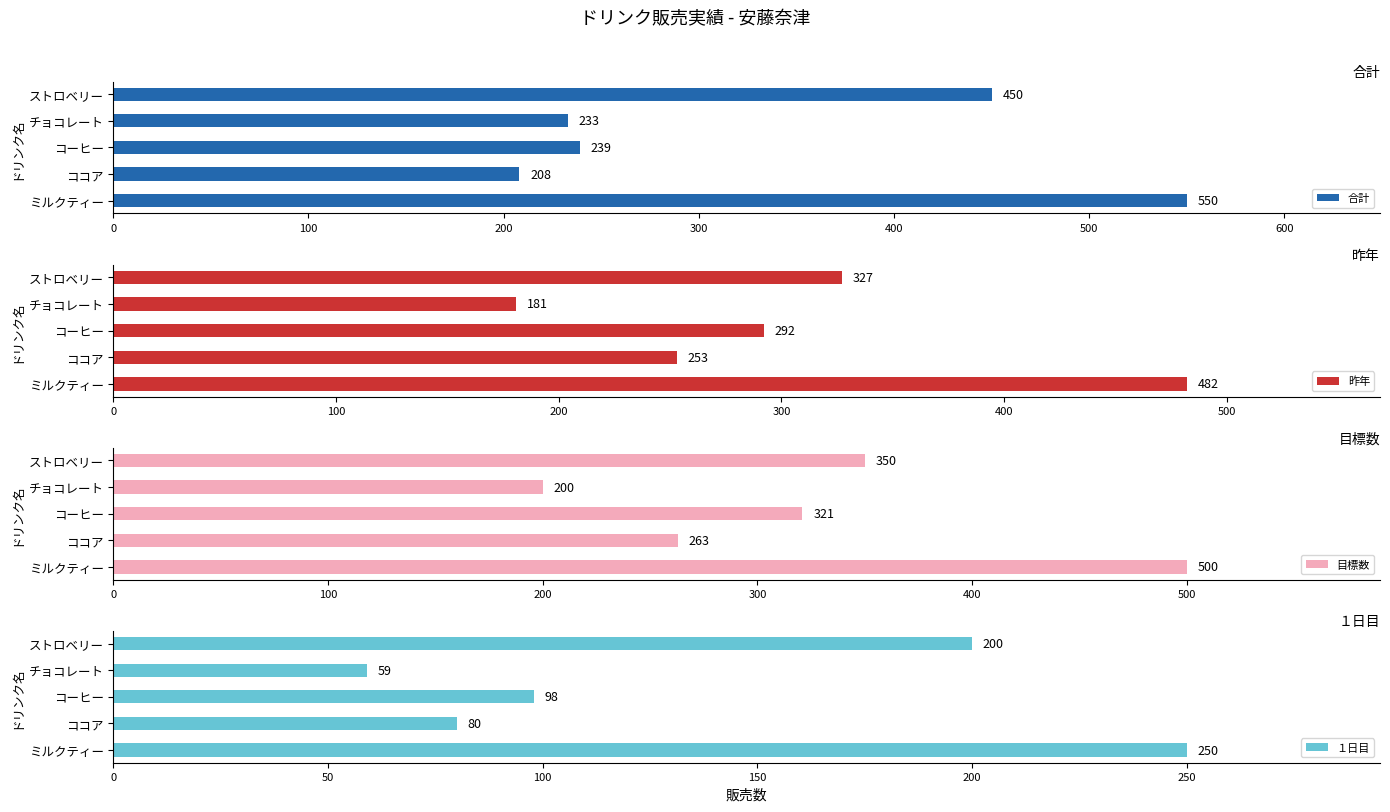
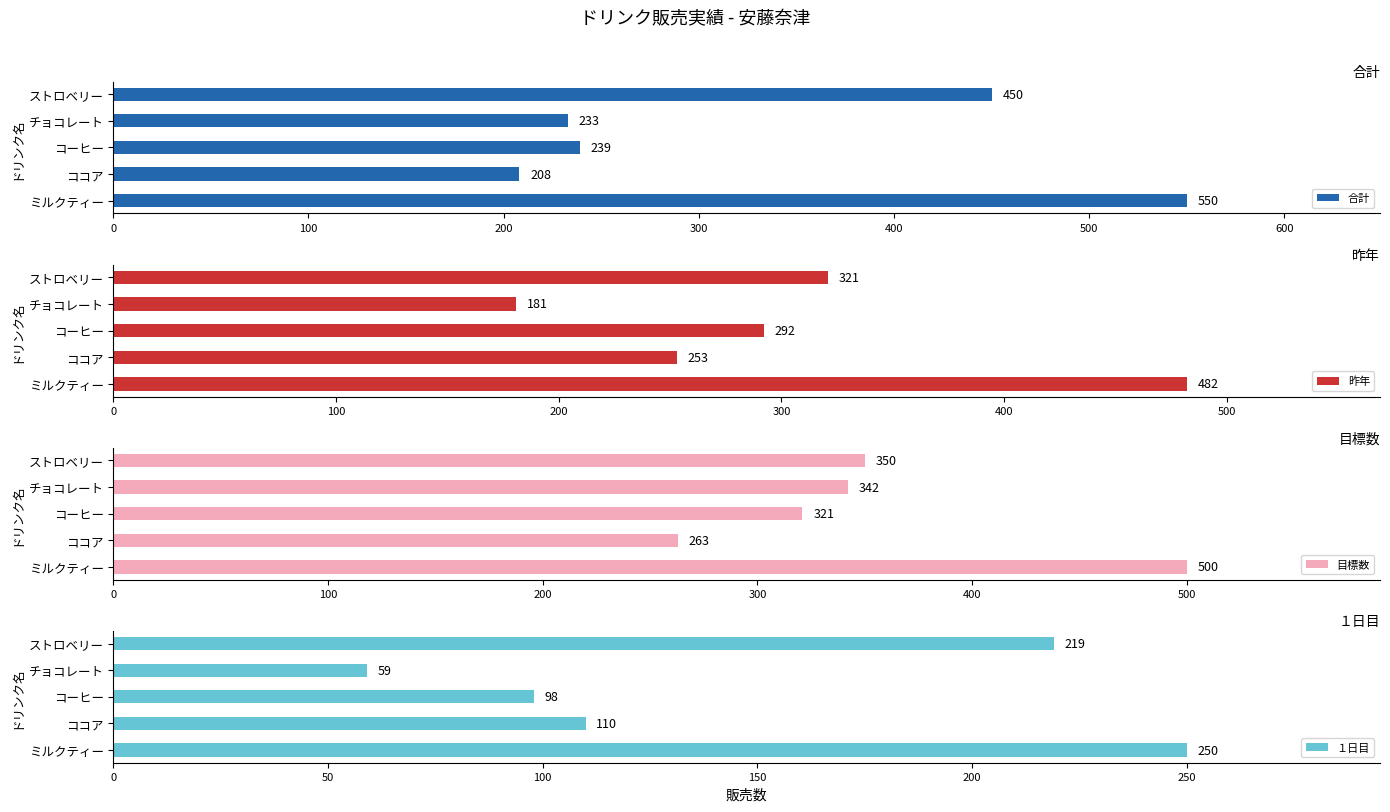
  {
    "合計": {
      "ストロベリー": 450,
      "チョコレート": 233,
      "コーヒー": 239,
      "ココア": 208,
      "ミルクティー": 550
    },
    "昨年": {
-     "ストロベリー": 327,
+     "ストロベリー": 321,
      "チョコレート": 181,
      "コーヒー": 292,
      "ココア": 253,
      "ミルクティー": 482
    },
    "目標数": {
      "ストロベリー": 350,
-     "チョコレート": 200,
+     "チョコレート": 342,
      "コーヒー": 321,
      "ココア": 263,
      "ミルクティー": 500
    },
    "１日目": {
-     "ストロベリー": 200,
+     "ストロベリー": 219,
      "チョコレート": 59,
      "コーヒー": 98,
-     "ココア": 80,
+     "ココア": 110,
      "ミルクティー": 250
    }
  }
